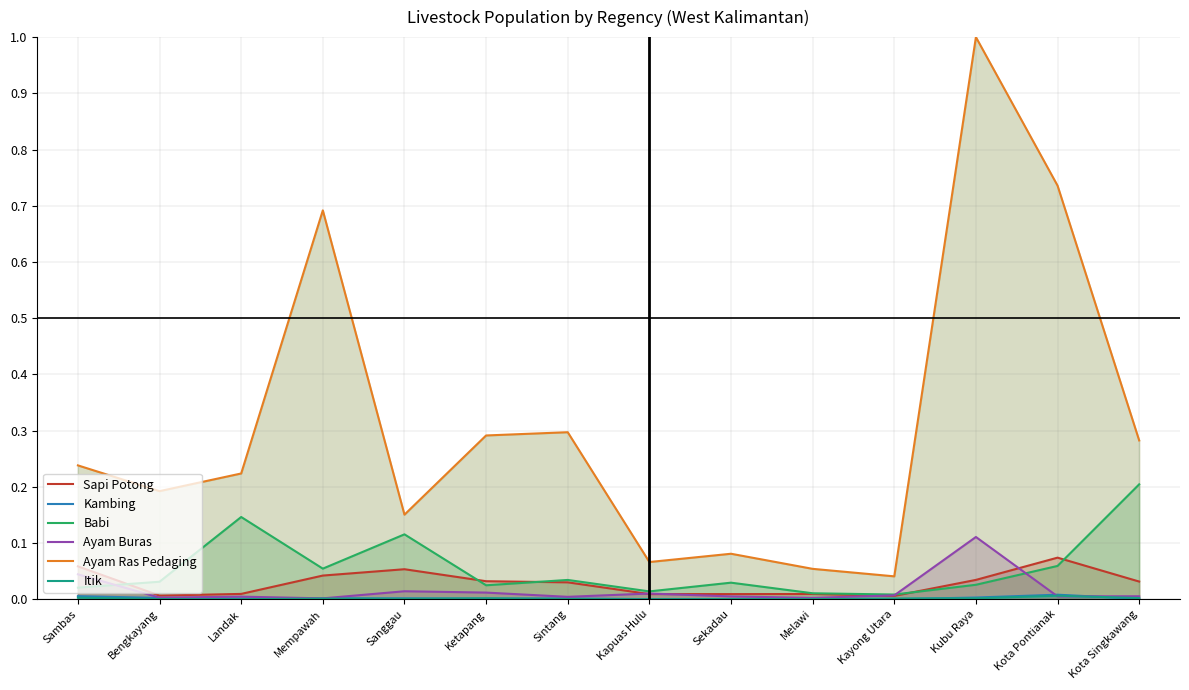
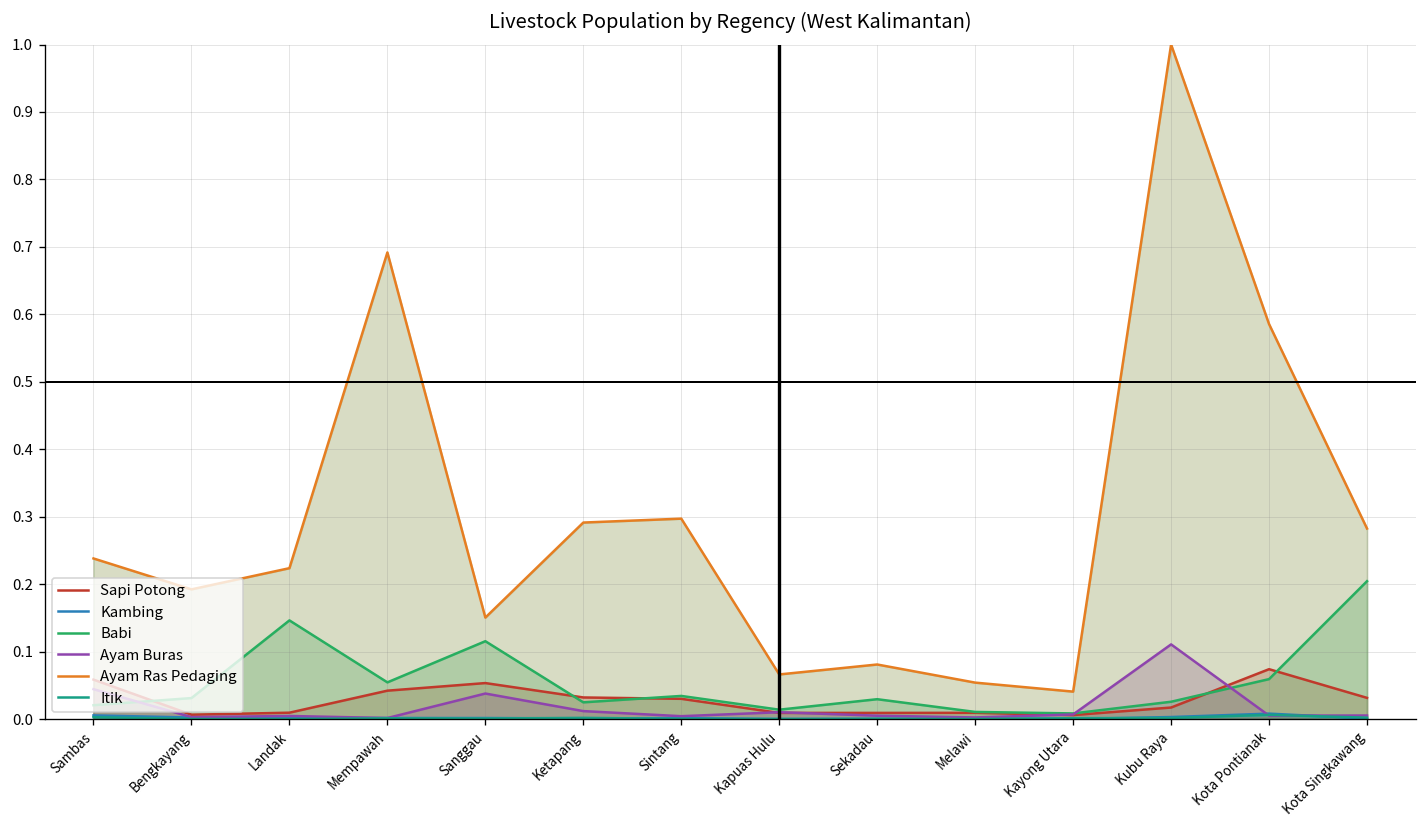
  {
    "Sapi Potong": {
      "Landak": 0.01,
      "Mempawah": 0.04,
      "Sanggau": 0.05,
      "Ketapang": 0.03,
-     "Kubu Raya": 0.03,
+     "Kubu Raya": 0.02,
      "Kota Pontianak": 0.07,
      "Kota Singkawang": 0.03
    },
    "Ayam Buras": {
-     "Sanggau": 0.01,
+     "Sanggau": 0.04,
      "Ketapang": 0.01,
      "Kubu Raya": 0.11
    },
    "Ayam Ras Pedaging": {
      "Sambas": 0.24,
      "Landak": 0.22,
      "Mempawah": 0.69,
      "Sanggau": 0.15,
      "Ketapang": 0.29,
      "Sintang": 0.30,
      "Kapuas Hulu": 0.07,
      "Sekadau": 0.08,
      "Melawi": 0.05,
      "Kayong Utara": 0.04,
      "Kubu Raya": 1.00,
-     "Kota Pontianak": 0.74,
+     "Kota Pontianak": 0.59,
      "Kota Singkawang": 0.28
    }
  }
